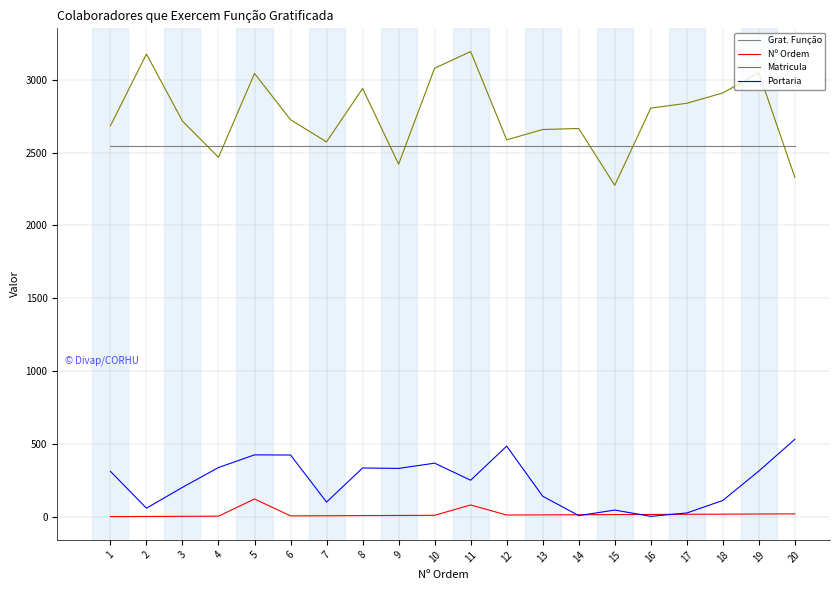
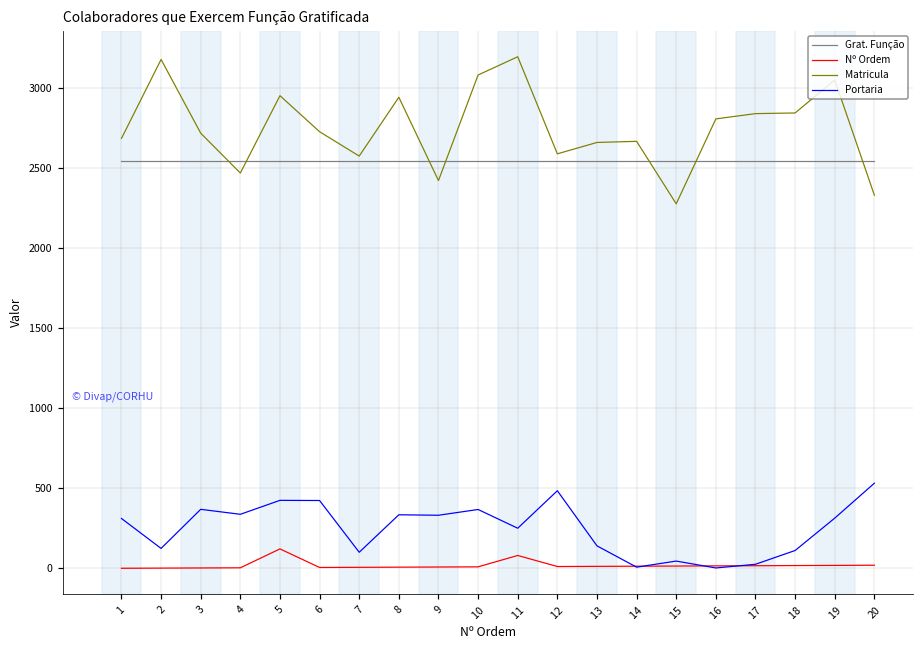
  {
    "Grat. Função": {
      "1": 2540,
      "2": 2540,
      "3": 2540,
      "4": 2540,
      "5": 2540,
      "6": 2540,
      "7": 2540,
      "8": 2540,
      "9": 2540,
      "10": 2540,
      "11": 2540,
      "12": 2540,
      "13": 2540,
      "14": 2540,
      "15": 2540,
      "16": 2540,
      "17": 2540,
      "18": 2540,
      "19": 2540,
      "20": 2540
    },
    "Nº Ordem": {
      "1": 0,
      "2": 0,
      "3": 0,
      "4": 0,
      "5": 120,
      "6": 10,
      "7": 10,
      "8": 10,
      "9": 10,
      "10": 10,
      "11": 80,
      "12": 10,
      "13": 10,
      "15": 20,
      "18": 20,
      "19": 20,
      "20": 20
    },
    "Matricula": {
      "1": 2680,
      "2": 3180,
      "3": 2720,
      "4": 2470,
-     "5": 3040,
+     "5": 2950,
      "6": 2730,
      "7": 2570,
      "8": 2940,
      "9": 2420,
      "10": 3080,
      "11": 3190,
      "12": 2590,
      "13": 2660,
      "14": 2670,
      "15": 2280,
      "16": 2810,
      "17": 2840,
-     "18": 2910,
+     "18": 2840,
      "20": 2330
    },
    "Portaria": {
      "1": 310,
-     "2": 60,
-     "3": 200,
+     "2": 130,
+     "3": 370,
      "4": 340,
      "5": 430,
      "6": 420,
      "7": 100,
      "8": 340,
      "9": 330,
      "10": 370,
      "11": 250,
      "12": 490,
      "13": 140,
      "15": 50,
      "18": 110,
      "19": 310,
      "20": 530
    }
  }
